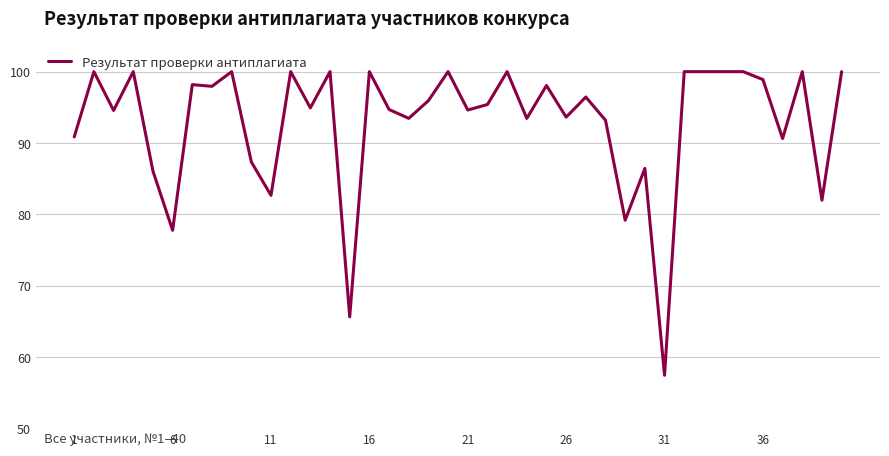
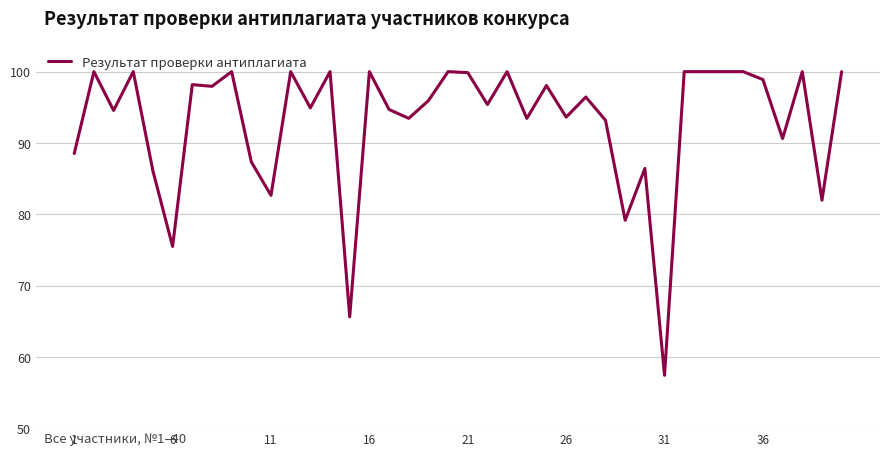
  {
-   "1": 91,
-   "6": 78,
+   "1": 89,
+   "6": 75,
    "11": 83,
    "16": 100,
-   "21": 95,
+   "21": 100,
    "26": 94,
    "31": 57,
    "36": 99
  }
